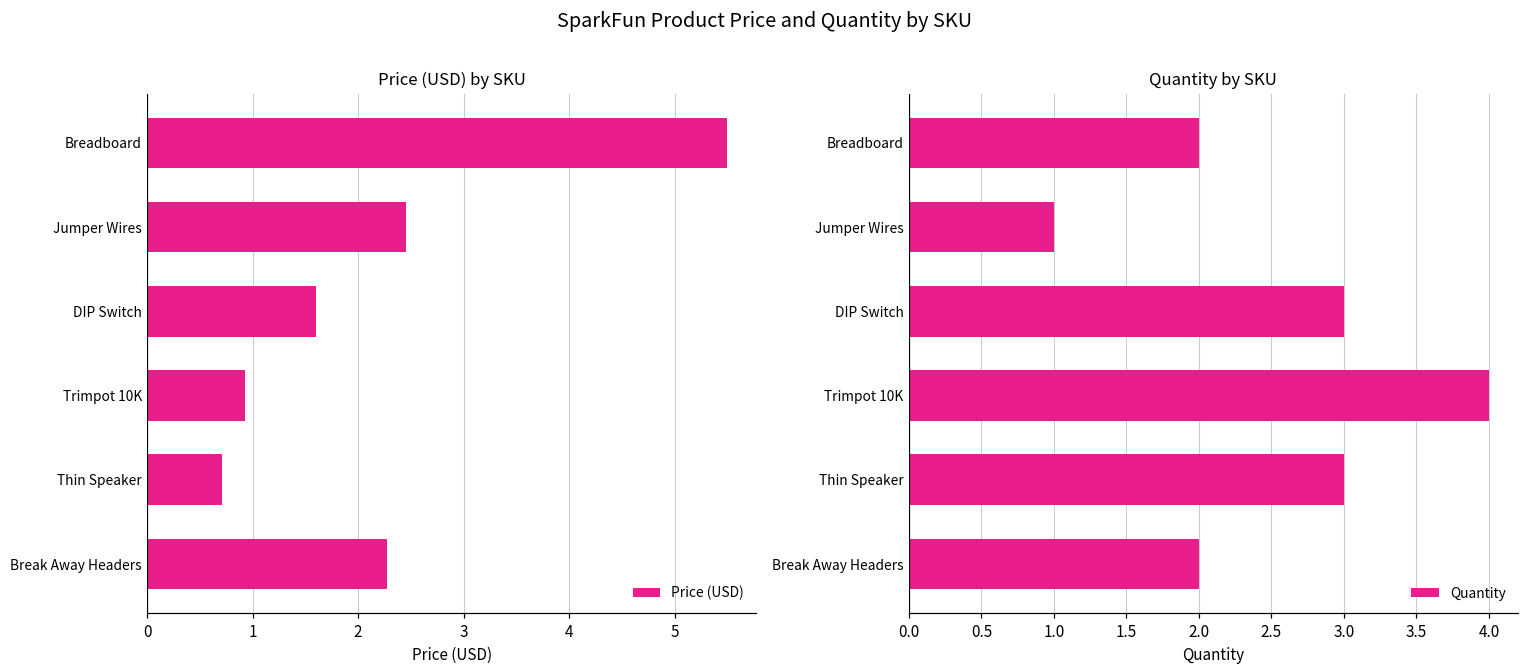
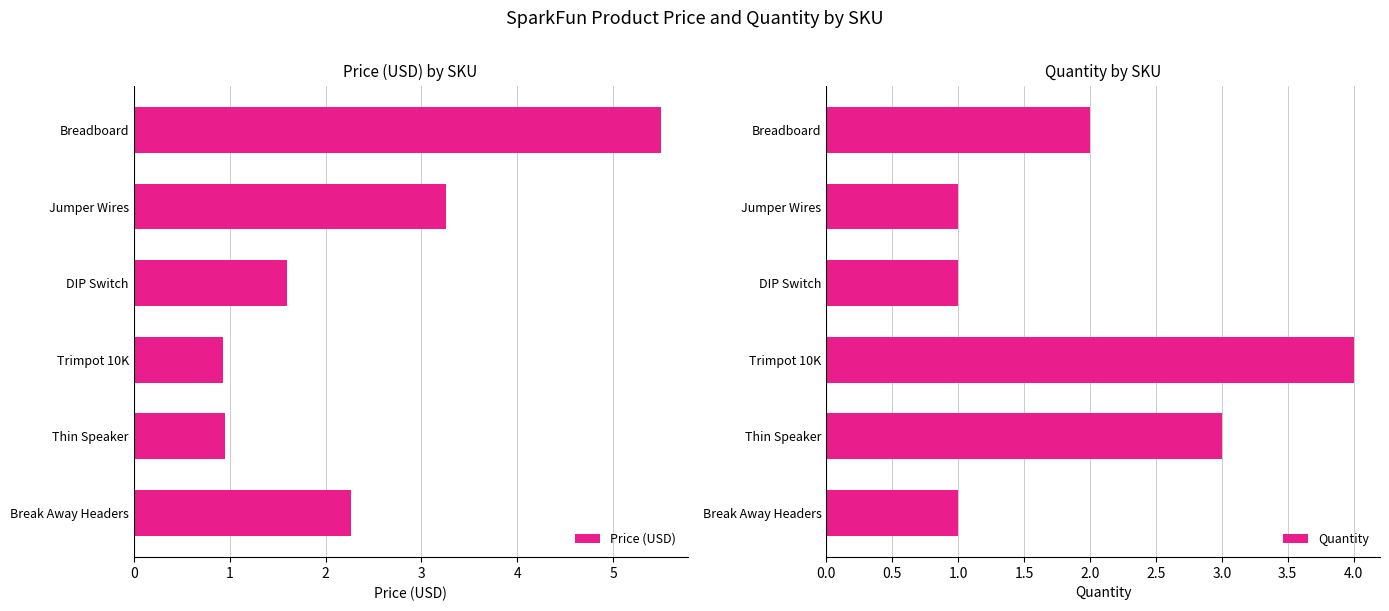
  {
    "Price (USD) by SKU": {
      "Breadboard": 5.5,
-     "Jumper Wires": 2.5,
+     "Jumper Wires": 3.3,
      "DIP Switch": 1.6,
      "Trimpot 10K": 0.9,
-     "Thin Speaker": 0.7,
+     "Thin Speaker": 1.0,
      "Break Away Headers": 2.3
    },
    "Quantity by SKU": {
      "Breadboard": 2,
      "Jumper Wires": 1,
-     "DIP Switch": 3,
+     "DIP Switch": 1,
      "Trimpot 10K": 4,
      "Thin Speaker": 3,
-     "Break Away Headers": 2
+     "Break Away Headers": 1
    }
  }
